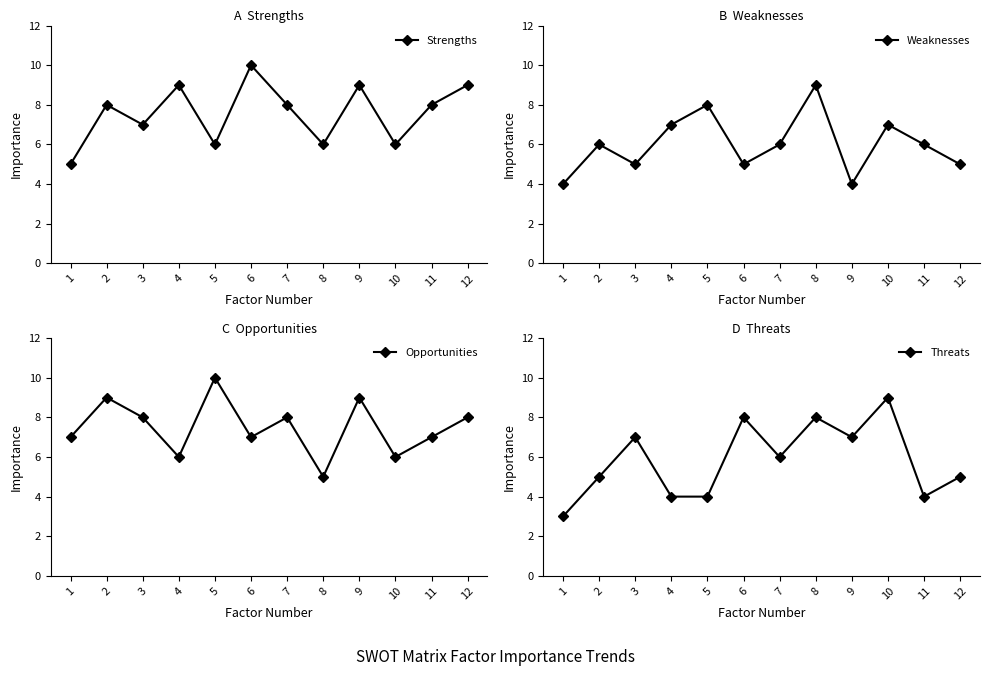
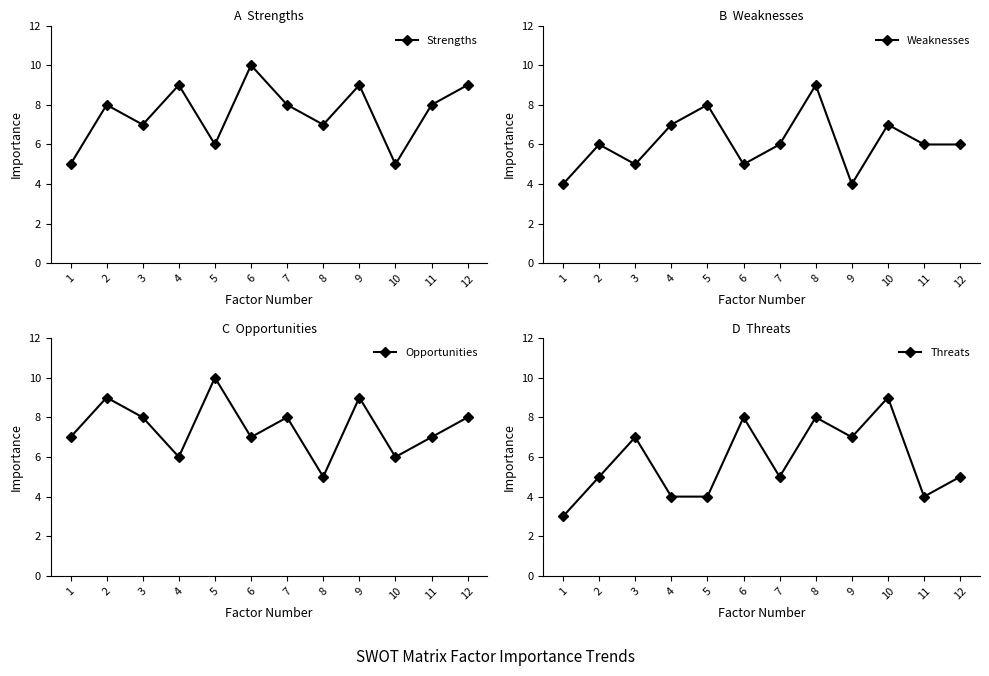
  {
    "A Strengths": {
      "1": 5,
      "2": 8,
      "3": 7,
      "4": 9,
      "5": 6,
      "6": 10,
      "7": 8,
-     "8": 6,
+     "8": 7,
      "9": 9,
-     "10": 6,
+     "10": 5,
      "11": 8,
      "12": 9
    },
    "B Weaknesses": {
      "1": 4,
      "2": 6,
      "3": 5,
      "4": 7,
      "5": 8,
      "6": 5,
      "7": 6,
      "8": 9,
      "9": 4,
      "10": 7,
      "11": 6,
-     "12": 5
+     "12": 6
    },
    "C Opportunities": {
      "1": 7.0,
      "2": 9.0,
      "3": 8.0,
      "4": 6.0,
      "5": 10.0,
      "6": 7.0,
      "7": 8.0,
      "8": 5.0,
      "9": 9.0,
      "10": 6.0,
      "11": 7.0,
      "12": 8.0
    },
    "D Threats": {
      "1": 3,
      "2": 5,
      "3": 7,
      "4": 4,
      "5": 4,
      "6": 8,
-     "7": 6,
+     "7": 5,
      "8": 8,
      "9": 7,
      "10": 9,
      "11": 4,
      "12": 5
    }
  }
